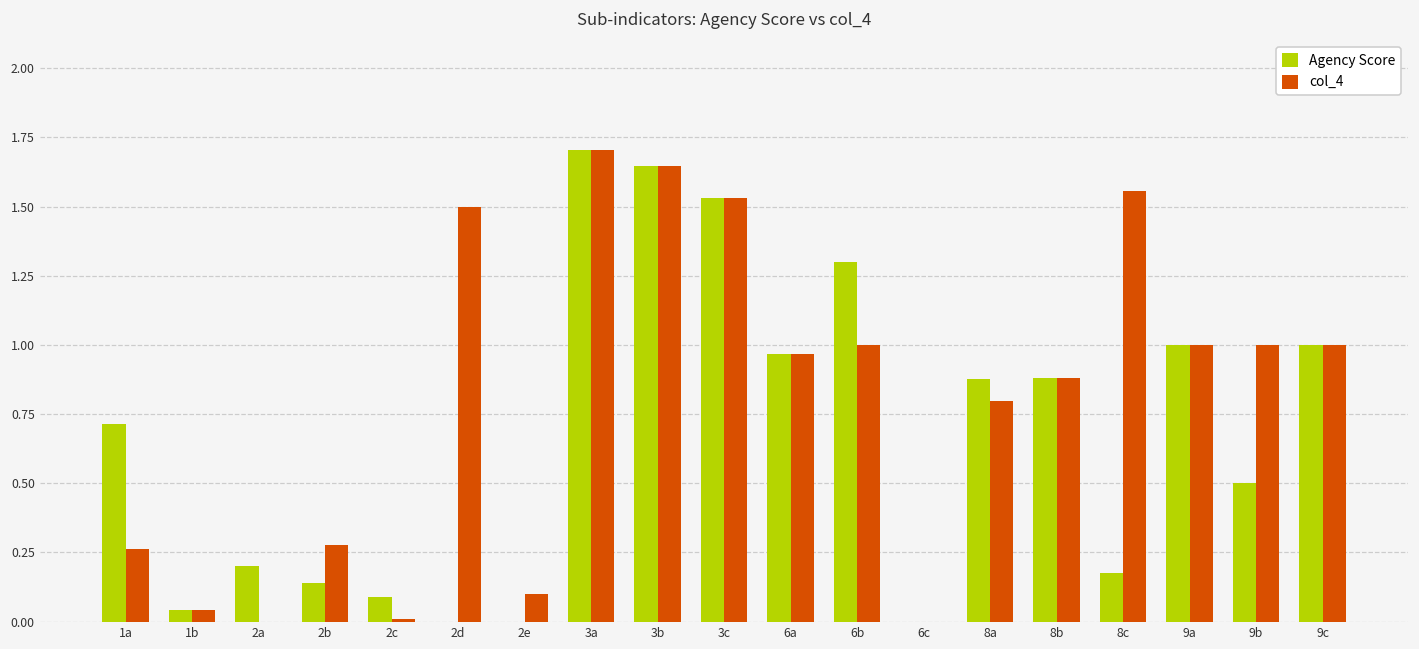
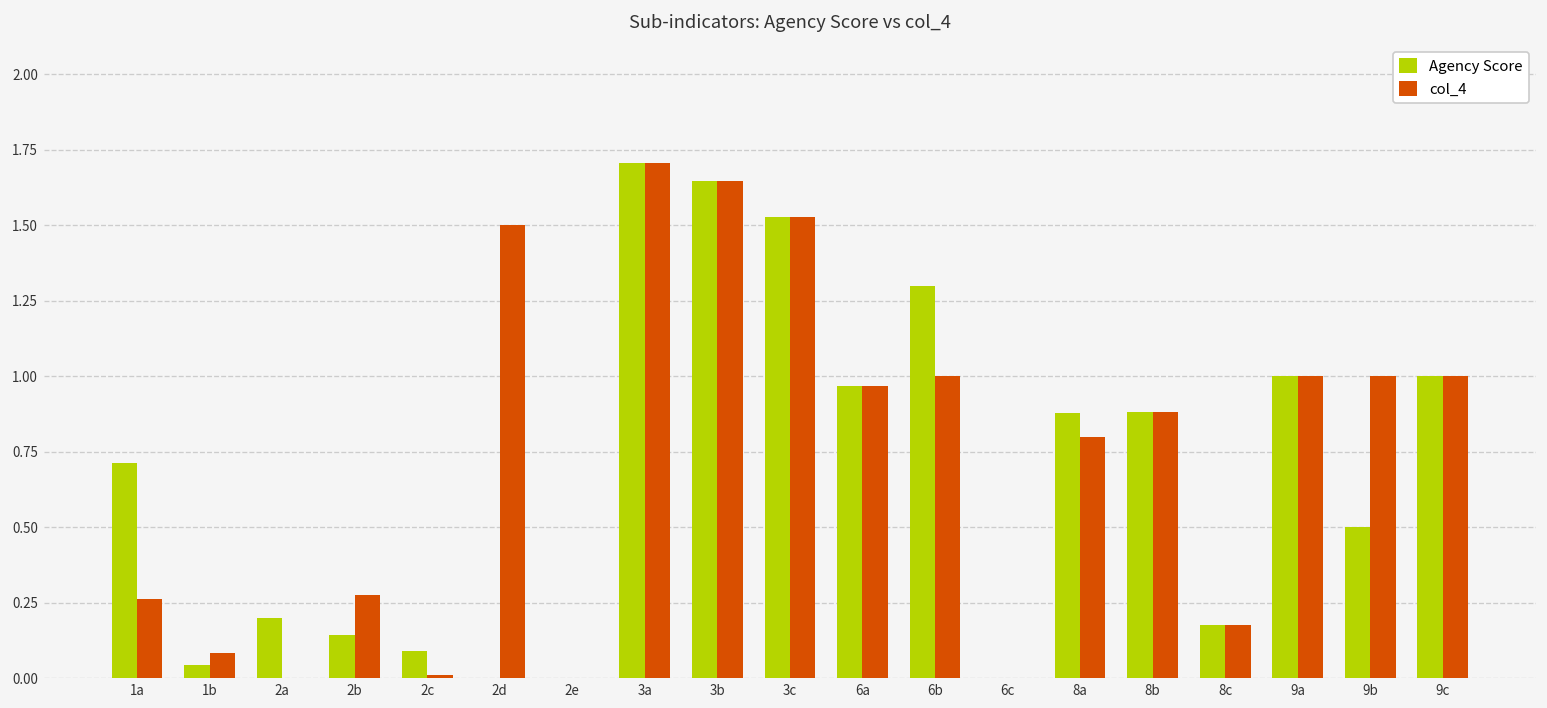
  {
    "Agency Score": {
      "1a": 0.71,
      "1b": 0.04,
      "2a": 0.20,
      "2b": 0.14,
      "2c": 0.09,
      "2d": 0.00,
      "2e": 0.00,
      "3a": 1.71,
      "3b": 1.65,
      "3c": 1.53,
      "6a": 0.97,
      "6b": 1.30,
      "6c": 0.00,
      "8a": 0.88,
      "8b": 0.88,
      "8c": 0.18,
      "9a": 1.00,
      "9b": 0.50,
      "9c": 1.00
    },
    "col_4": {
      "1a": 0.26,
-     "1b": 0.04,
+     "1b": 0.08,
      "2a": 0.00,
      "2b": 0.28,
      "2c": 0.01,
      "2d": 1.50,
-     "2e": 0.1,
+     "2e": 0.0,
      "3a": 1.71,
      "3b": 1.65,
      "3c": 1.53,
      "6a": 0.97,
      "6b": 1.00,
      "6c": 0.00,
      "8a": 0.80,
      "8b": 0.88,
-     "8c": 1.56,
+     "8c": 0.18,
      "9a": 1.00,
      "9b": 1.00,
      "9c": 1.00
    }
  }
